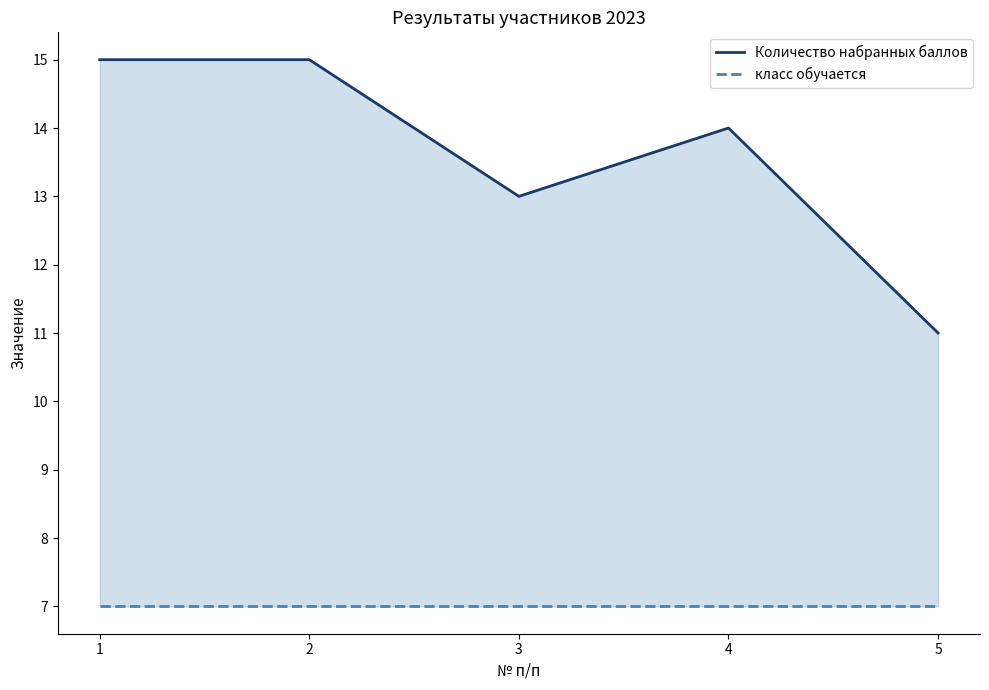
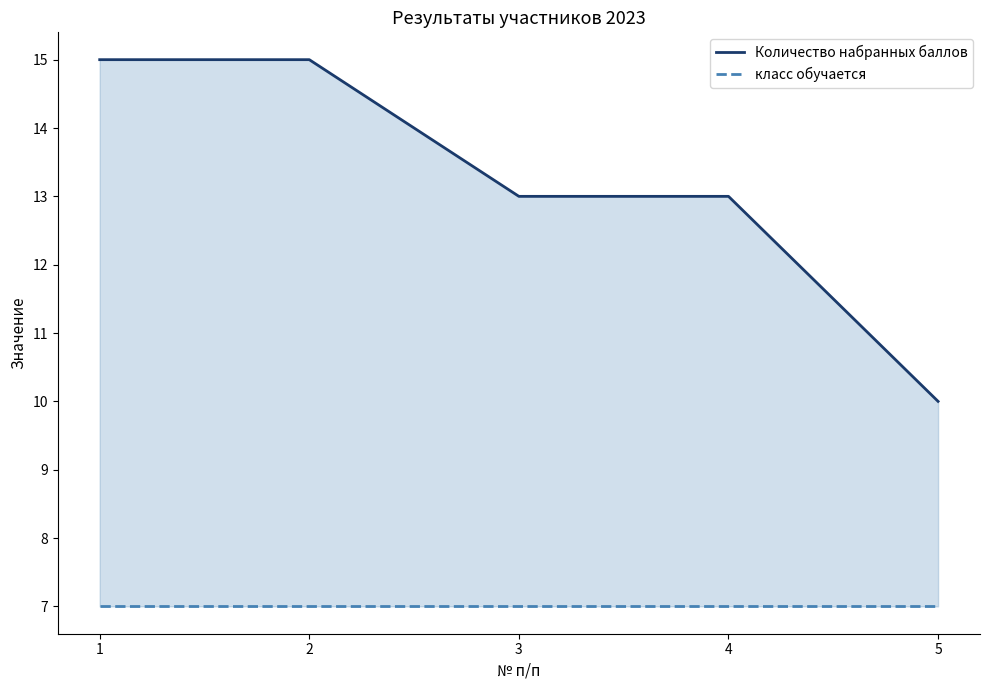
  {
    "Количество набранных баллов": {
      "1": 15,
      "2": 15,
      "3": 13,
-     "4": 14,
-     "5": 11
+     "4": 13,
+     "5": 10
    },
    "класс обучается": {
      "1": 7,
      "2": 7,
      "3": 7,
      "4": 7,
      "5": 7
    }
  }
